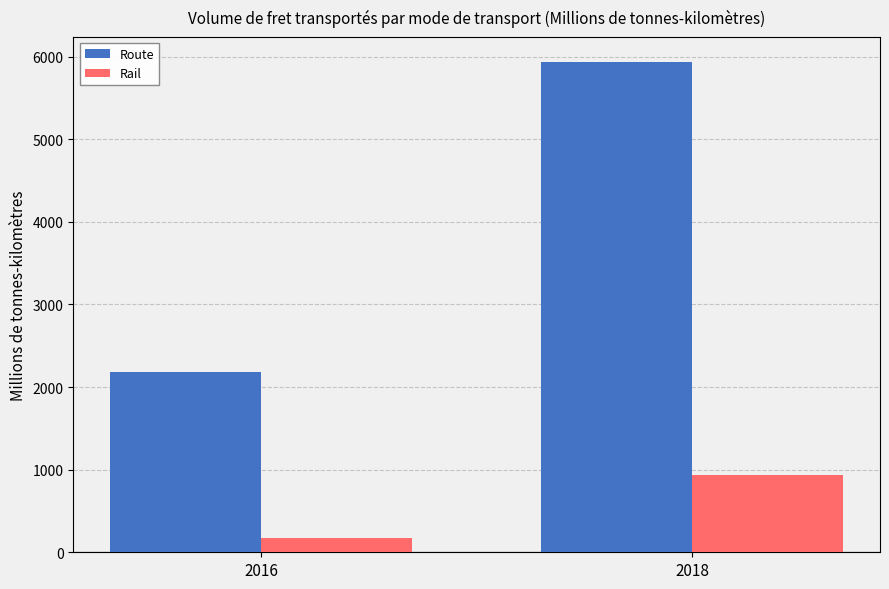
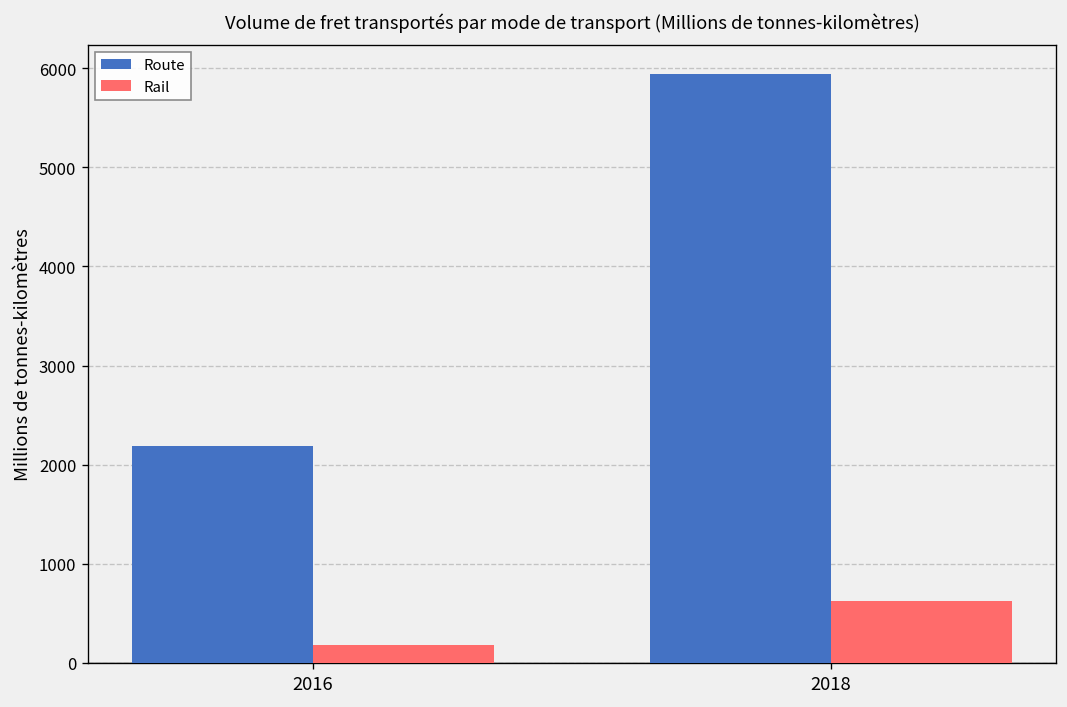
  {
    "Route": {
      "2016": 2200,
      "2018": 5900
    },
    "Rail": {
      "2016": 200,
-     "2018": 900
+     "2018": 600
    }
  }
